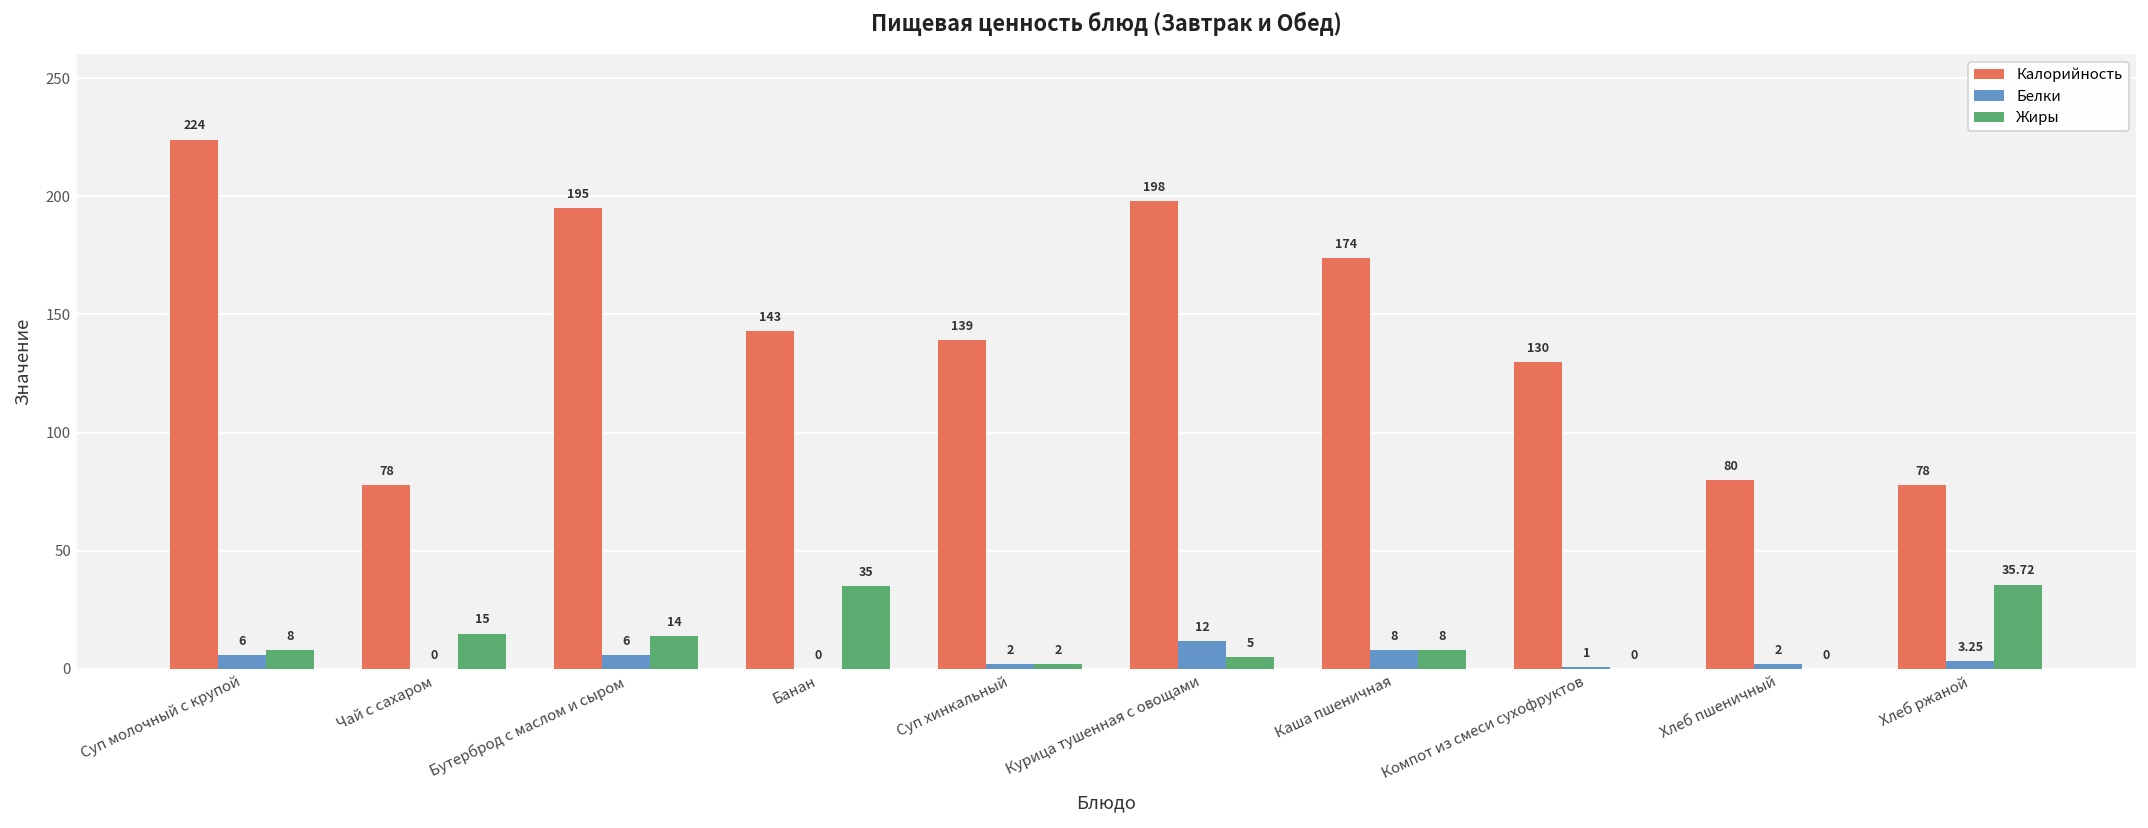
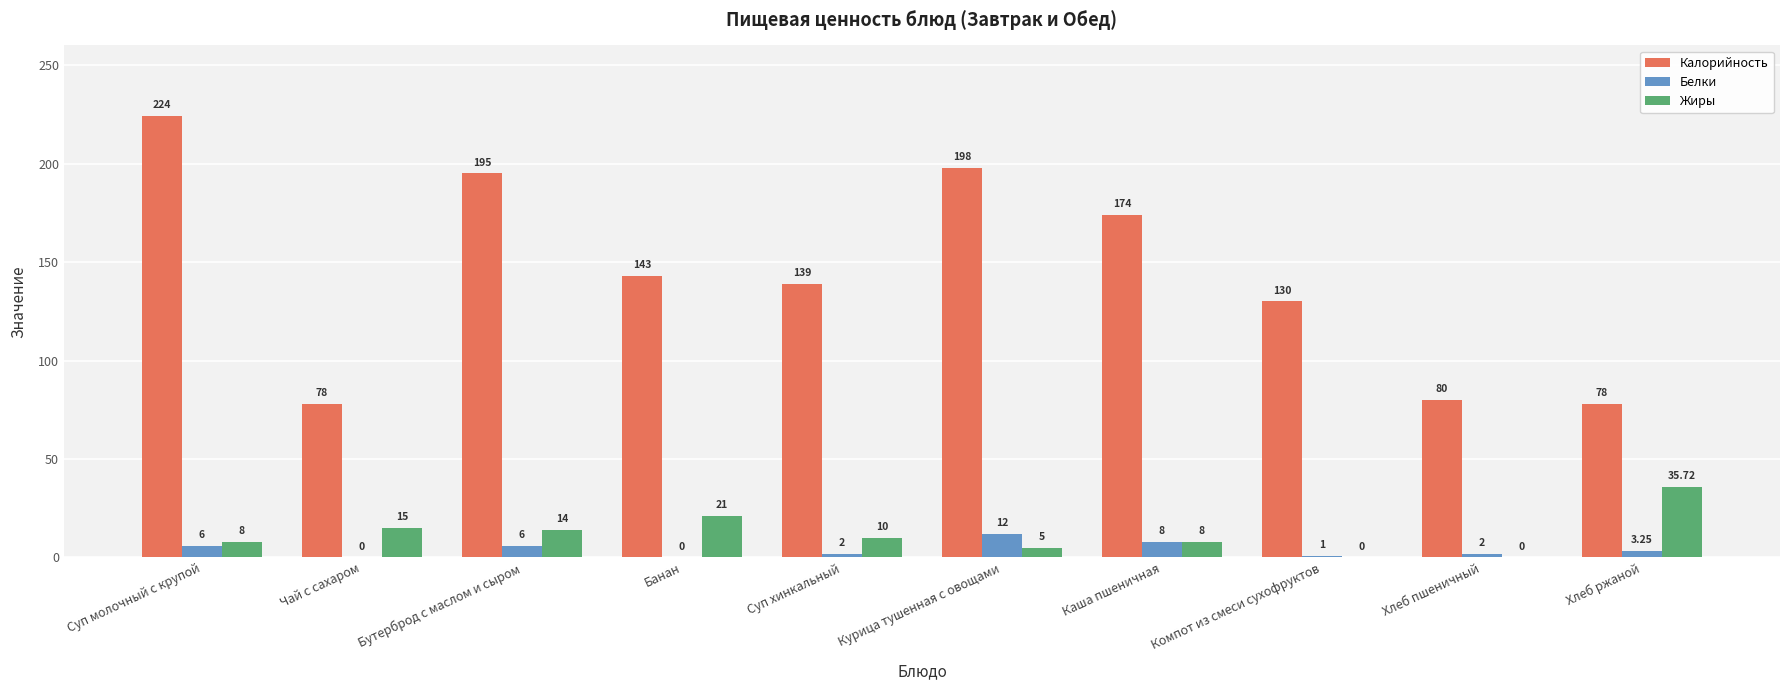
  {
    "Калорийность": {
      "Суп молочный с крупой": 224,
      "Чай с сахаром": 78,
      "Бутерброд с маслом и сыром": 195,
      "Банан": 143,
      "Суп хинкальный": 139,
      "Курица тушенная с овощами": 198,
      "Каша пшеничная": 174,
      "Компот из смеси сухофруктов": 130,
      "Хлеб пшеничный": 80,
      "Хлеб ржаной": 78
    },
    "Белки": {
      "Суп молочный с крупой": 6,
      "Чай с сахаром": 0,
      "Бутерброд с маслом и сыром": 6,
      "Банан": 0,
      "Суп хинкальный": 2,
      "Курица тушенная с овощами": 12,
      "Каша пшеничная": 8,
      "Компот из смеси сухофруктов": 1,
      "Хлеб пшеничный": 2,
      "Хлеб ржаной": 3.25
    },
    "Жиры": {
      "Суп молочный с крупой": 8,
      "Чай с сахаром": 15,
      "Бутерброд с маслом и сыром": 14,
-     "Банан": 35,
-     "Суп хинкальный": 2,
+     "Банан": 21,
+     "Суп хинкальный": 10,
      "Курица тушенная с овощами": 5,
      "Каша пшеничная": 8,
      "Компот из смеси сухофруктов": 0,
      "Хлеб пшеничный": 0,
      "Хлеб ржаной": 35.72
    }
  }
